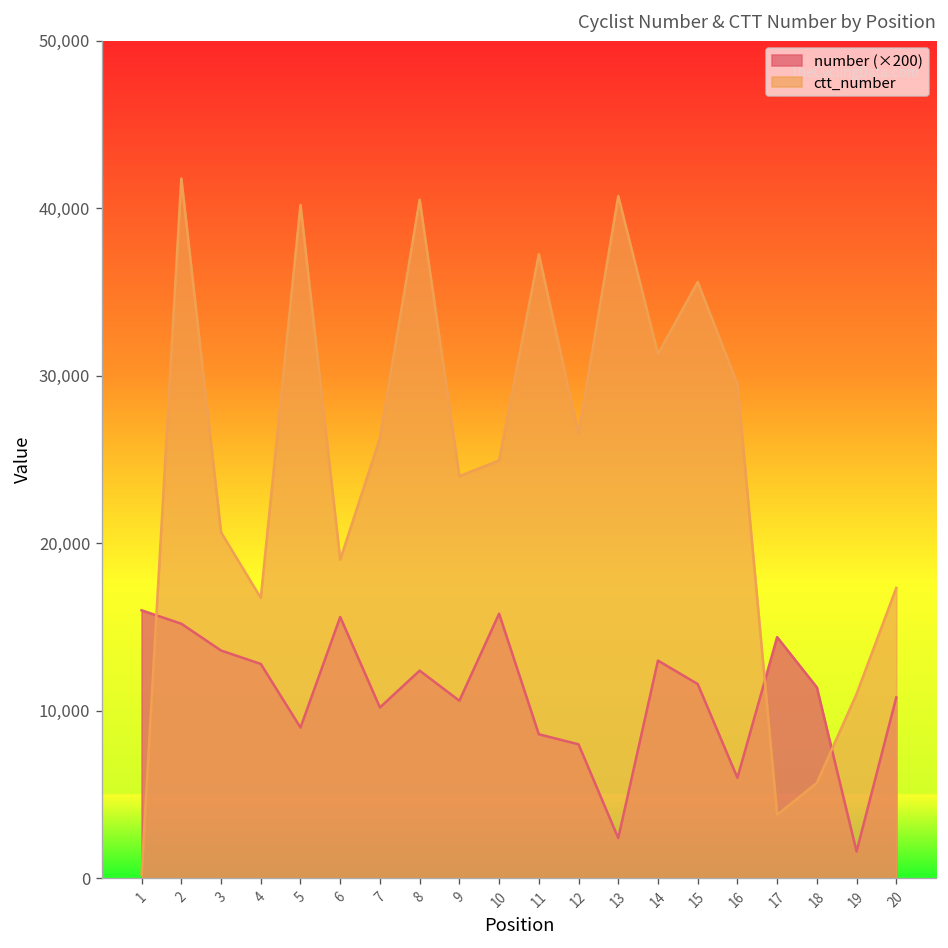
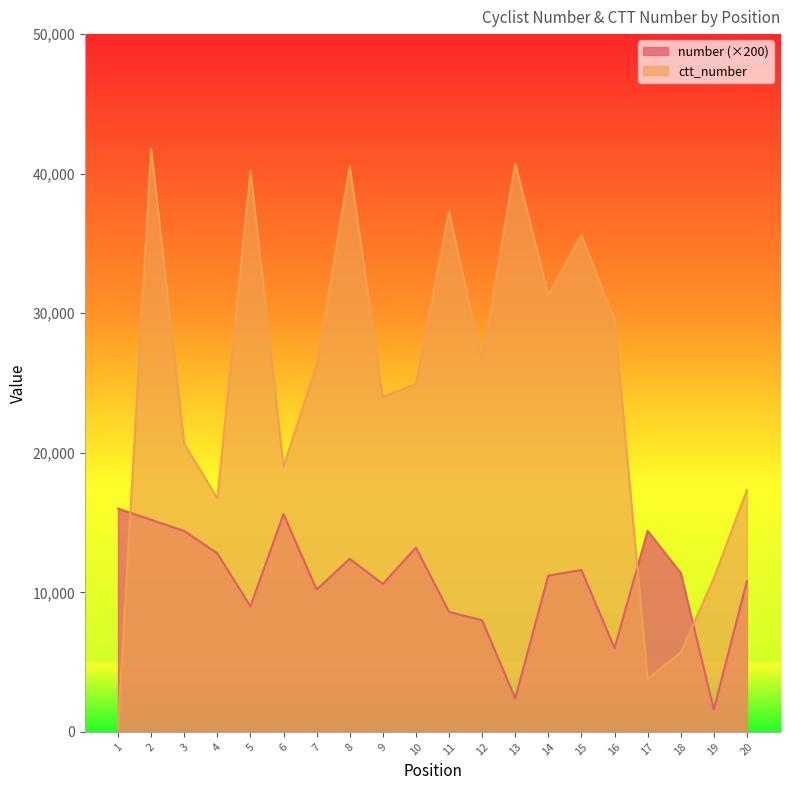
  {
    "number (×200)": {
      "1": "16,000",
      "2": "15,200",
-     "3": "13,600",
+     "3": "14,400",
      "4": "12,800",
      "5": "9,000",
      "6": "15,600",
      "7": "10,200",
      "8": "12,400",
      "9": "10,600",
-     "10": "15,800",
+     "10": "13,200",
      "11": "8,600",
      "12": "8,000",
      "13": "2,400",
-     "14": "13,000",
+     "14": "11,200",
      "15": "11,600",
      "16": "6,000",
      "17": "14,400",
      "18": "11,400",
      "19": "1,600",
      "20": "10,800"
    },
    "ctt_number": {
      "1": "200",
      "2": "41,800",
      "3": "20,700",
      "4": "16,700",
      "5": "40,200",
      "6": "19,000",
      "7": "26,300",
      "8": "40,500",
      "9": "24,000",
      "10": "25,000",
      "11": "37,300",
      "12": "26,600",
      "13": "40,700",
      "14": "31,300",
      "15": "35,600",
      "16": "29,500",
      "17": "3,800",
      "18": "5,700",
      "19": "11,000",
      "20": "17,300"
    }
  }
